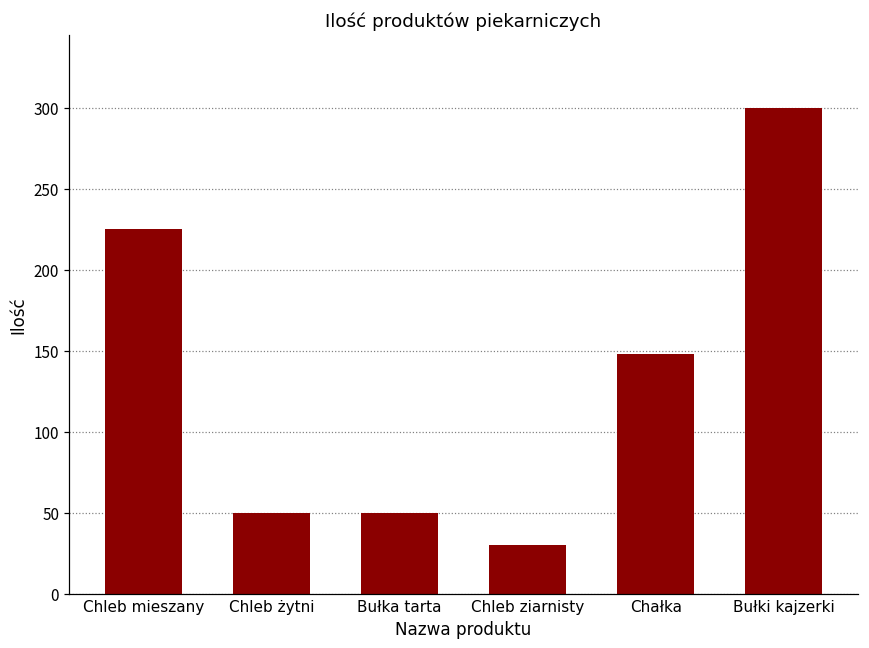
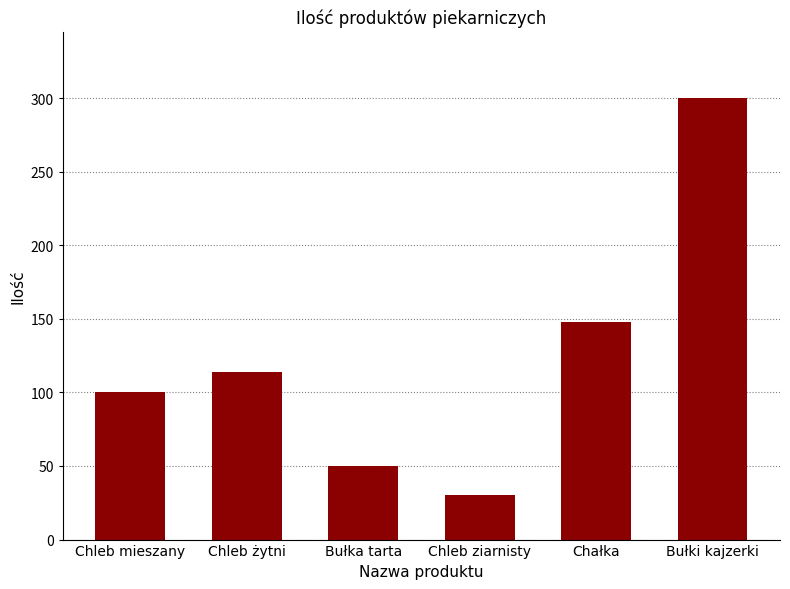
  {
-   "Chleb mieszany": 225,
-   "Chleb żytni": 50,
+   "Chleb mieszany": 100,
+   "Chleb żytni": 114,
    "Bułka tarta": 50,
    "Chleb ziarnisty": 30,
    "Chałka": 148,
    "Bułki kajzerki": 300
  }
